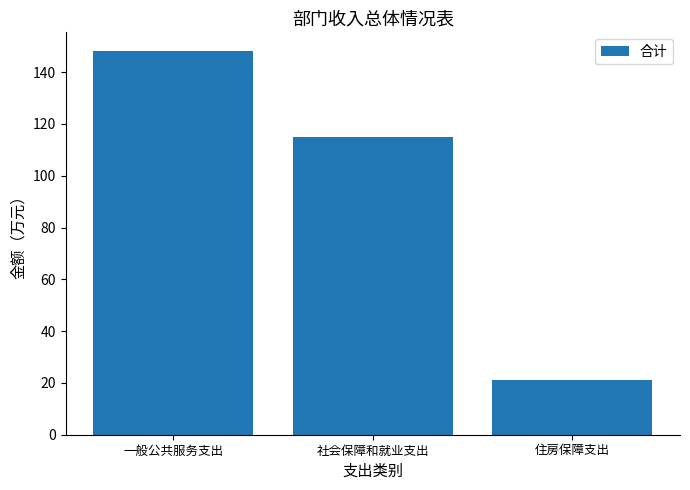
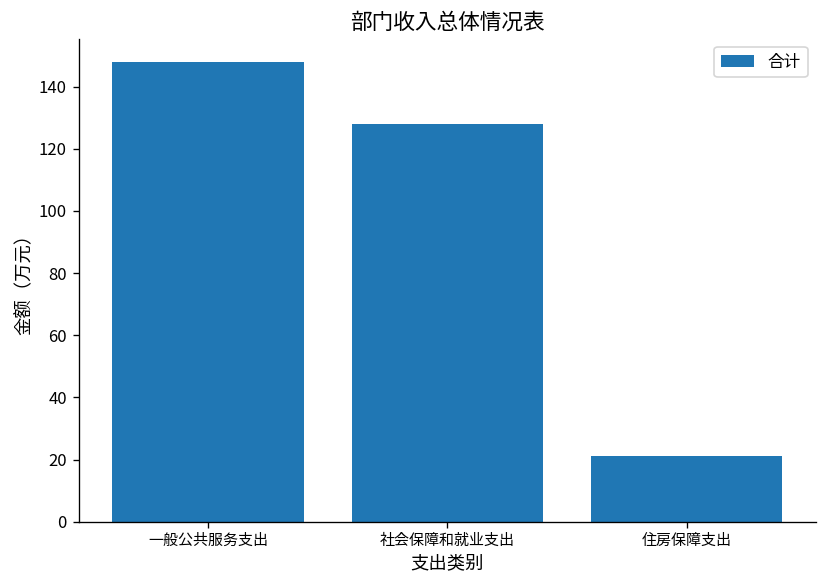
  {
    "一般公共服务支出": 148,
-   "社会保障和就业支出": 115,
+   "社会保障和就业支出": 128,
    "住房保障支出": 21
  }
